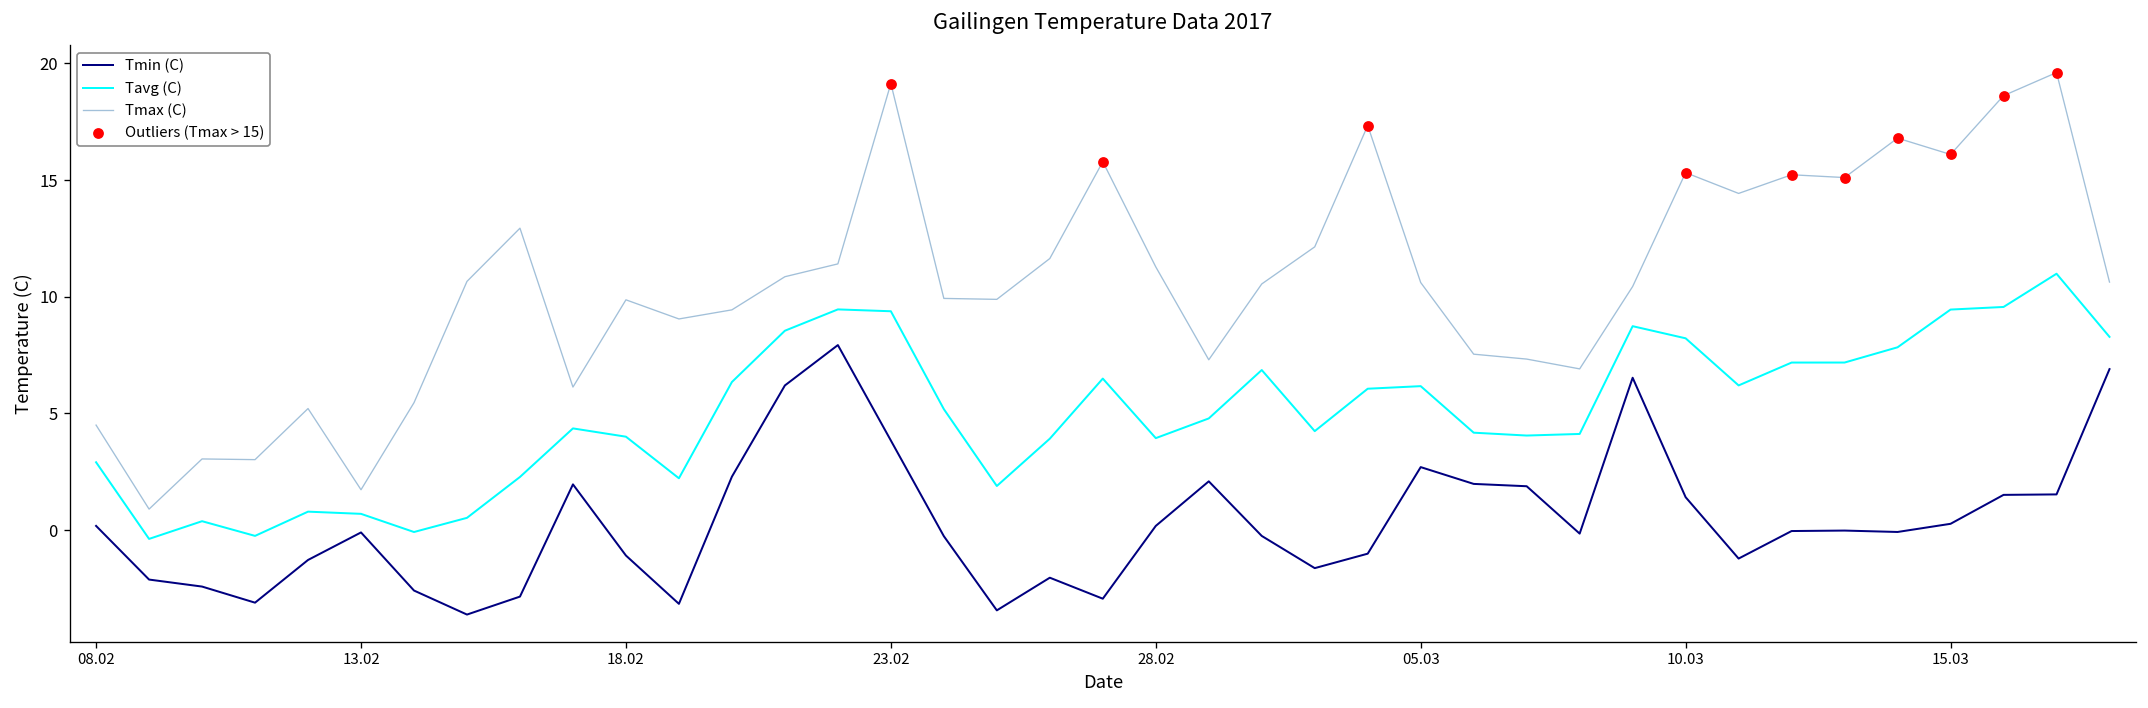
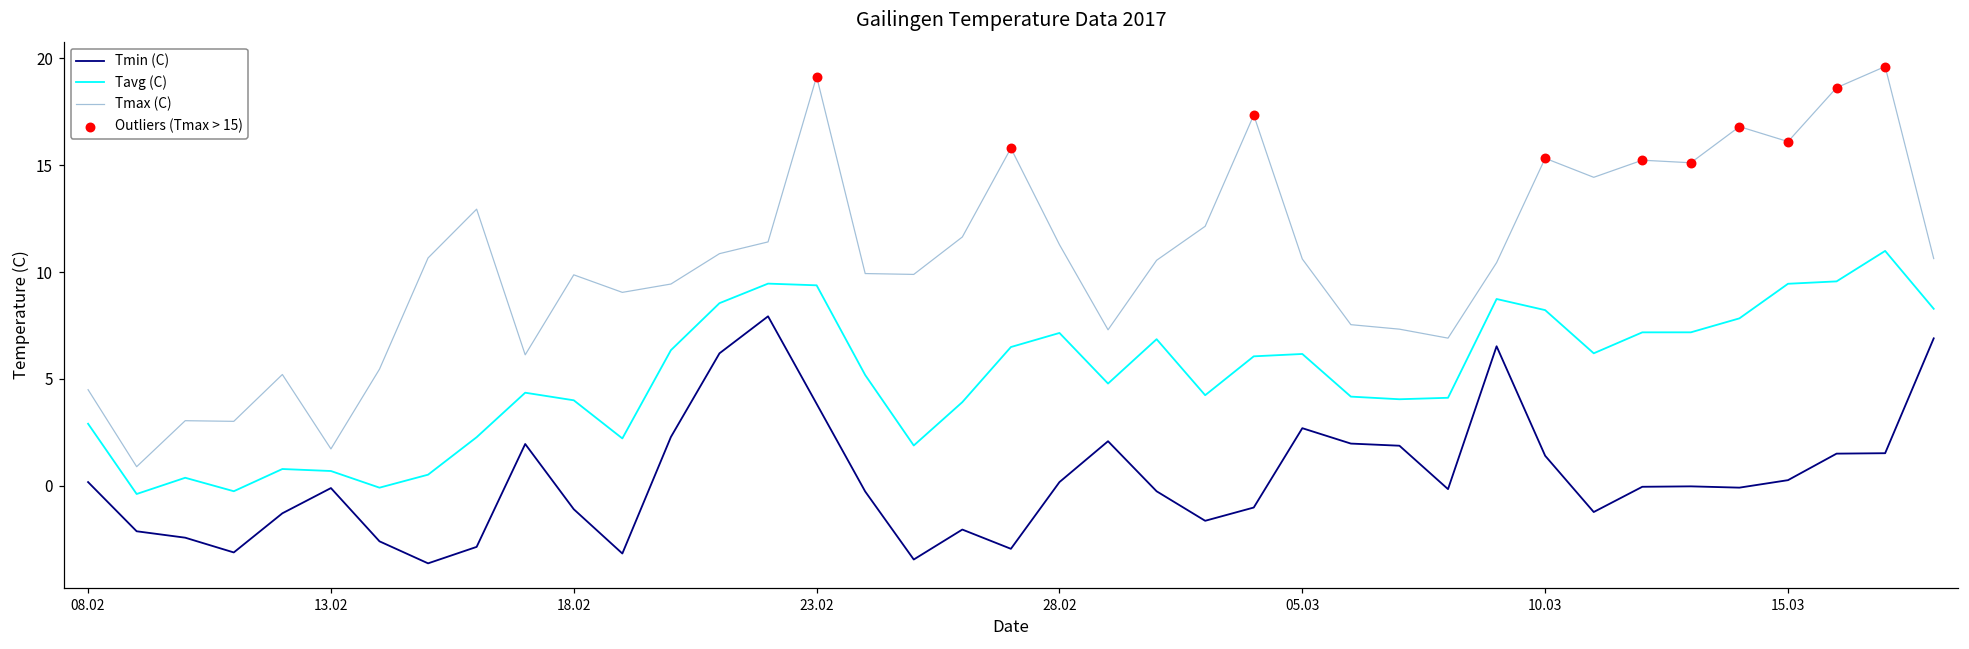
  {
    "Tmin (C)": {
      "08.02": 0.2,
      "13.02": -0.1,
      "18.02": -1.1,
      "23.02": 3.8,
      "28.02": 0.2,
      "05.03": 2.7,
      "10.03": 1.4,
      "15.03": 0.3
    },
    "Tavg (C)": {
      "08.02": 2.9,
      "13.02": 0.7,
      "18.02": 4.0,
      "23.02": 9.4,
-     "28.02": 3.9,
+     "28.02": 7.2,
      "05.03": 6.2,
      "10.03": 8.2,
      "15.03": 9.5
    },
    "Tmax (C)": {
      "08.02": 4.5,
      "13.02": 1.7,
      "18.02": 9.9,
      "28.02": 11.3,
      "05.03": 10.6
    }
  }
